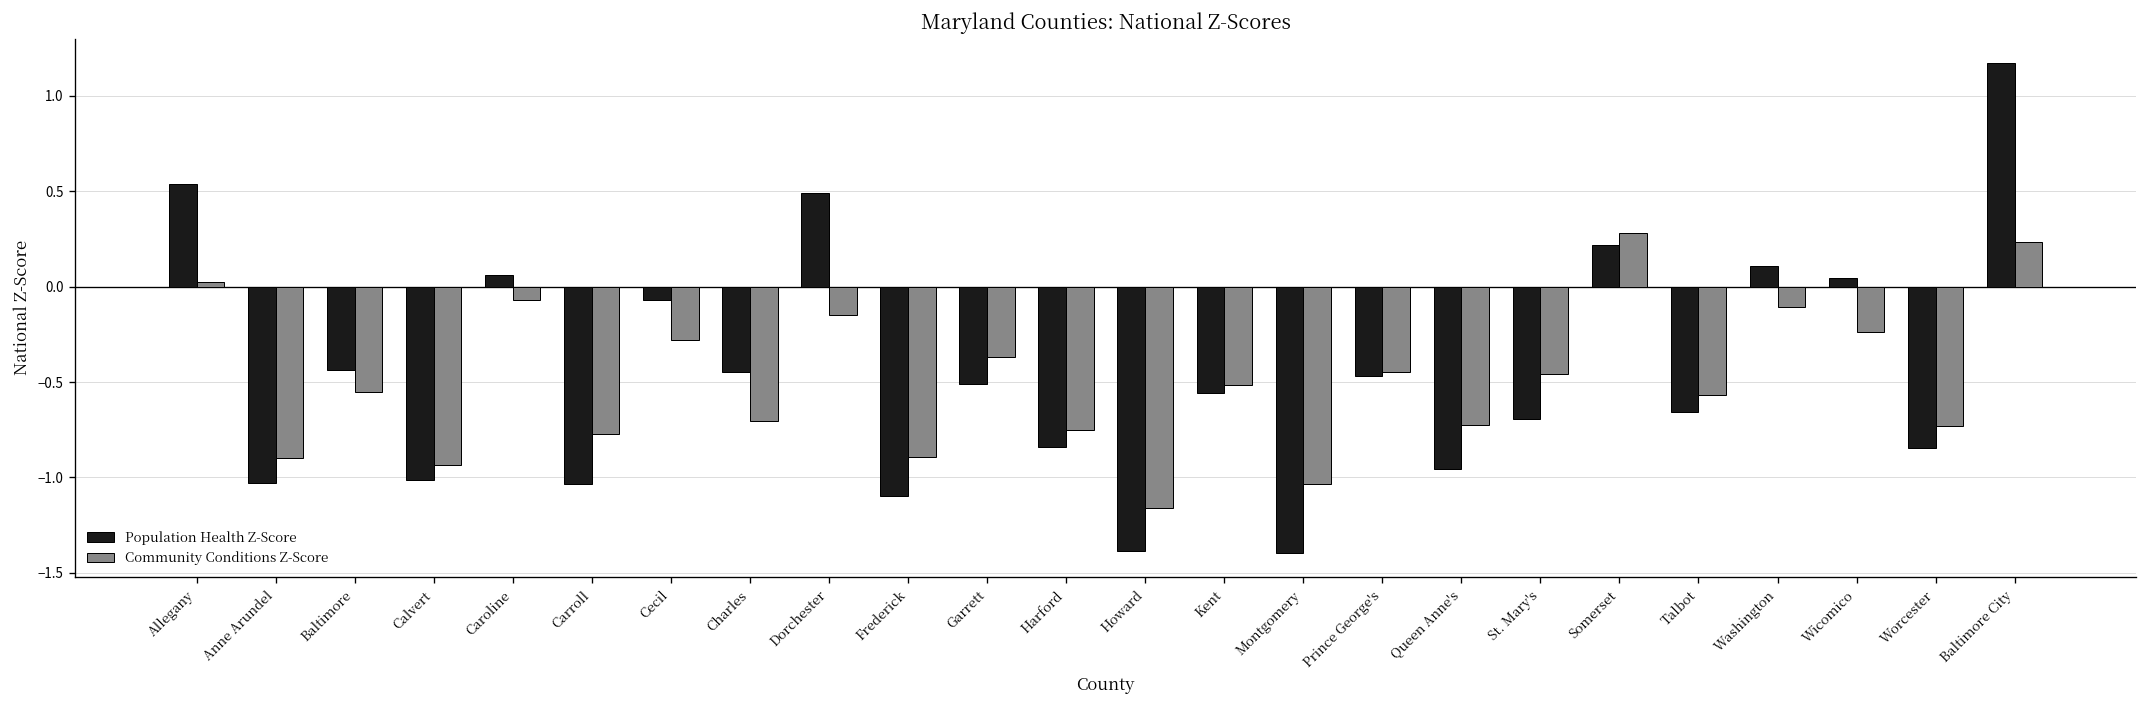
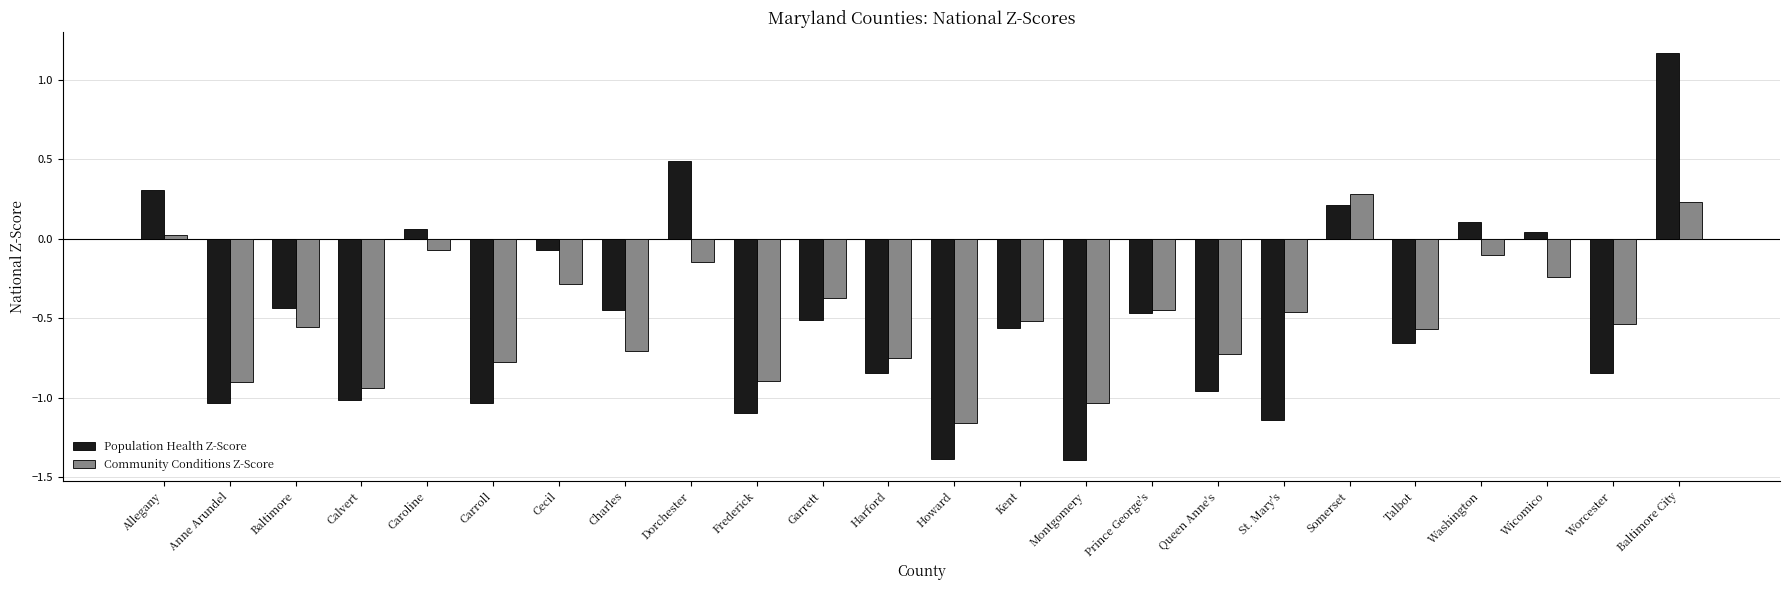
  {
    "Population Health Z-Score": {
-     "Allegany": 0.54,
+     "Allegany": 0.31,
      "Anne Arundel": -1.03,
      "Baltimore": -0.44,
      "Calvert": -1.01,
      "Caroline": 0.06,
      "Carroll": -1.03,
      "Cecil": -0.07,
      "Charles": -0.45,
      "Dorchester": 0.49,
      "Frederick": -1.10,
      "Garrett": -0.51,
      "Harford": -0.84,
      "Howard": -1.38,
      "Kent": -0.56,
      "Montgomery": -1.39,
      "Prince George's": -0.47,
      "Queen Anne's": -0.96,
-     "St. Mary's": -0.69,
+     "St. Mary's": -1.14,
      "Somerset": 0.22,
      "Talbot": -0.66,
      "Washington": 0.11,
      "Wicomico": 0.05,
      "Worcester": -0.85,
      "Baltimore City": 1.17
    },
    "Community Conditions Z-Score": {
      "Allegany": 0.02,
      "Anne Arundel": -0.90,
      "Baltimore": -0.55,
      "Calvert": -0.94,
      "Caroline": -0.07,
      "Carroll": -0.77,
      "Cecil": -0.28,
      "Charles": -0.70,
      "Dorchester": -0.15,
      "Frederick": -0.89,
      "Garrett": -0.37,
      "Harford": -0.75,
      "Howard": -1.16,
      "Kent": -0.52,
      "Montgomery": -1.03,
      "Prince George's": -0.45,
      "Queen Anne's": -0.73,
      "St. Mary's": -0.46,
      "Somerset": 0.28,
      "Talbot": -0.57,
      "Washington": -0.10,
      "Wicomico": -0.24,
-     "Worcester": -0.73,
+     "Worcester": -0.53,
      "Baltimore City": 0.23
    }
  }
